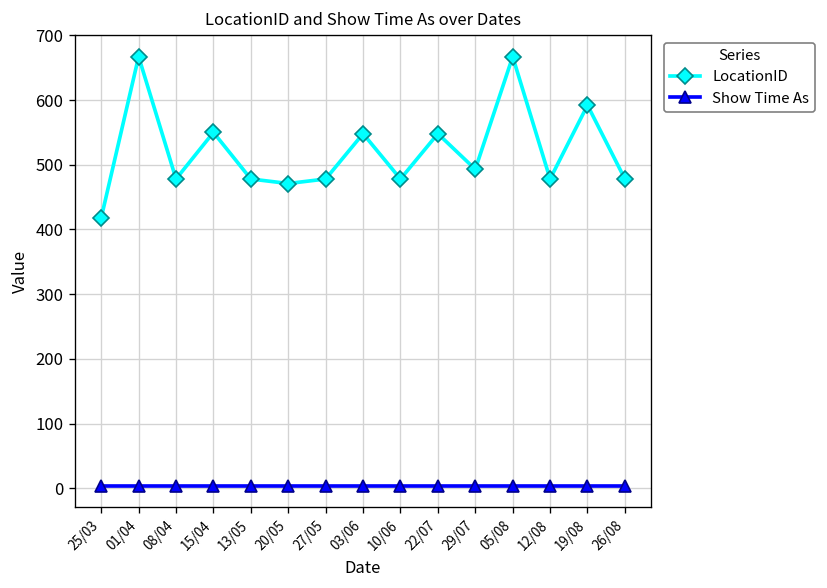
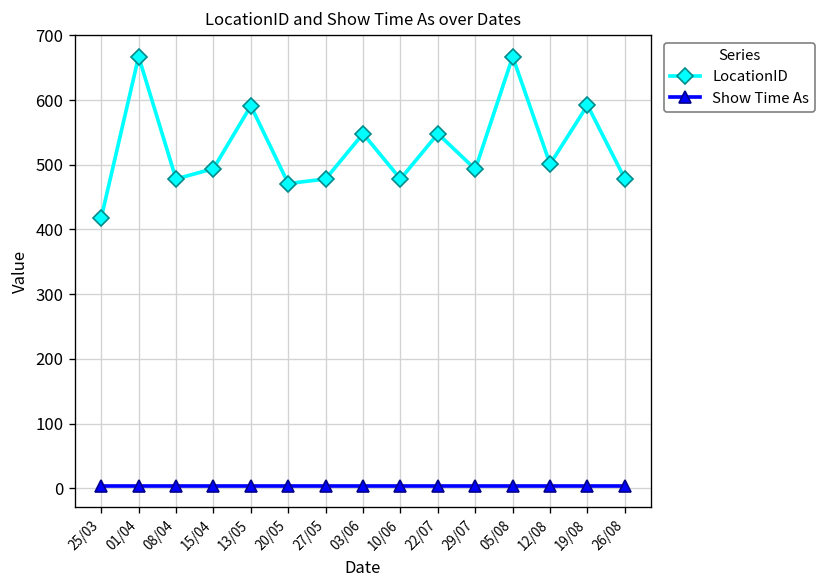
  {
    "LocationID": {
      "25/03": 420,
      "01/04": 670,
      "08/04": 480,
-     "15/04": 550,
-     "13/05": 480,
+     "15/04": 490,
+     "13/05": 590,
      "20/05": 470,
      "27/05": 480,
      "03/06": 550,
      "10/06": 480,
      "22/07": 550,
      "29/07": 490,
      "05/08": 670,
-     "12/08": 480,
+     "12/08": 500,
      "19/08": 590,
      "26/08": 480
    },
    "Show Time As": {
      "25/03": 0,
      "01/04": 0,
      "08/04": 0,
      "15/04": 0,
      "13/05": 0,
      "20/05": 0,
      "27/05": 0,
      "03/06": 0,
      "10/06": 0,
      "22/07": 0,
      "29/07": 0,
      "05/08": 0,
      "12/08": 0,
      "19/08": 0,
      "26/08": 0
    }
  }
